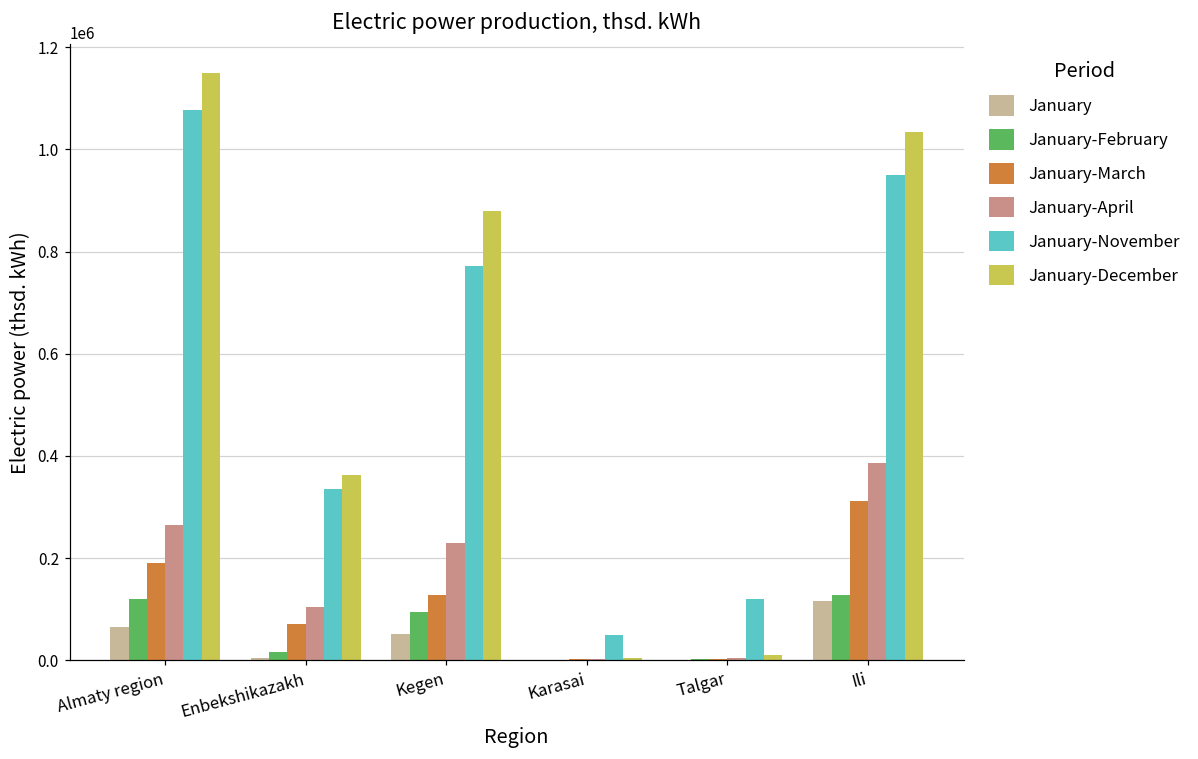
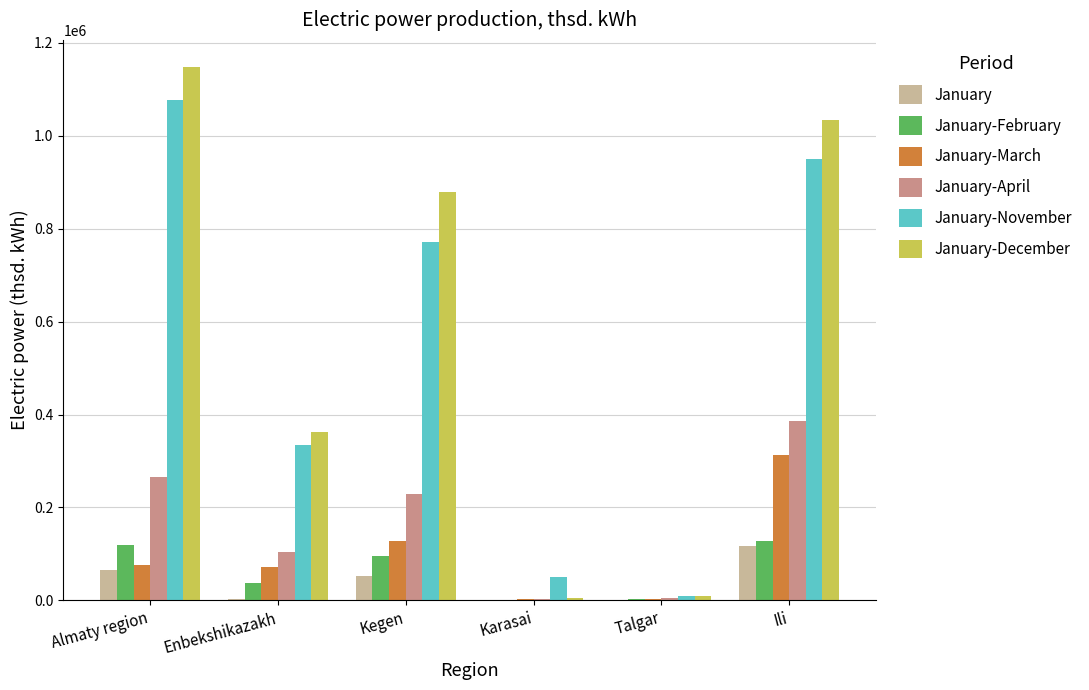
  {
    "January-February": {
      "Almaty region": 120000,
-     "Enbekshikazakh": 20000,
+     "Enbekshikazakh": 40000,
      "Kegen": 90000,
      "Ili": 130000
    },
    "January-March": {
-     "Almaty region": 190000,
+     "Almaty region": 80000,
      "Enbekshikazakh": 70000,
      "Kegen": 130000,
      "Ili": 310000
    },
    "January-November": {
      "Almaty region": 1080000,
      "Enbekshikazakh": 340000,
      "Kegen": 770000,
      "Karasai": 50000,
-     "Talgar": 120000,
+     "Talgar": 10000,
      "Ili": 950000
    },
    "January-December": {
      "Almaty region": 1150000,
      "Enbekshikazakh": 360000,
      "Kegen": 880000,
      "Talgar": 10000,
      "Ili": 1030000
    }
  }
